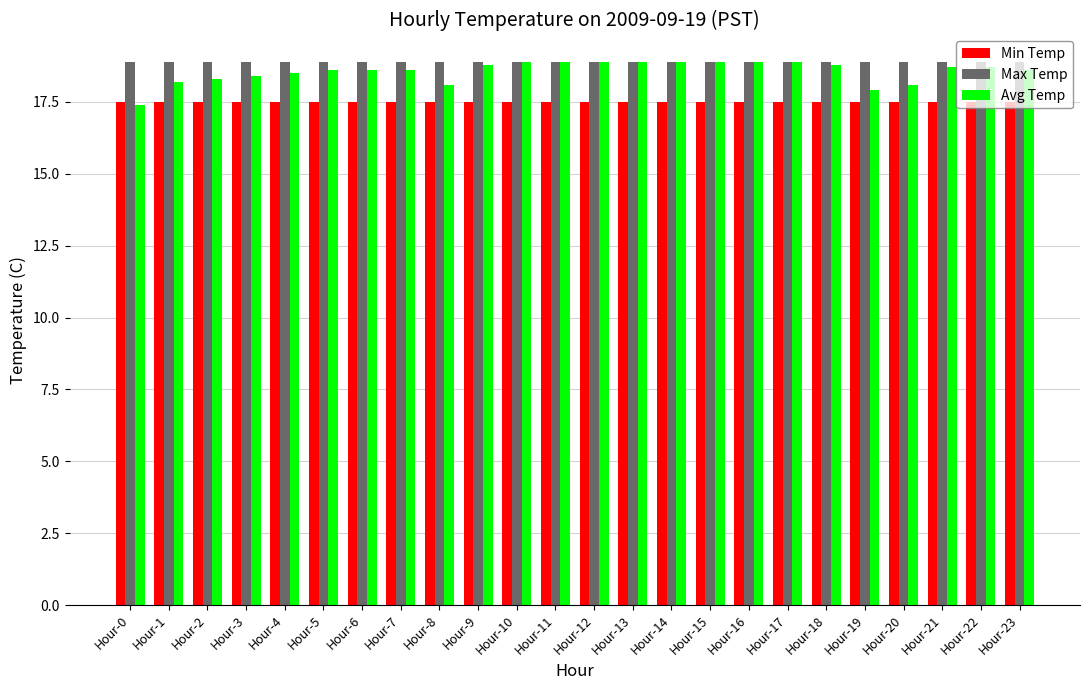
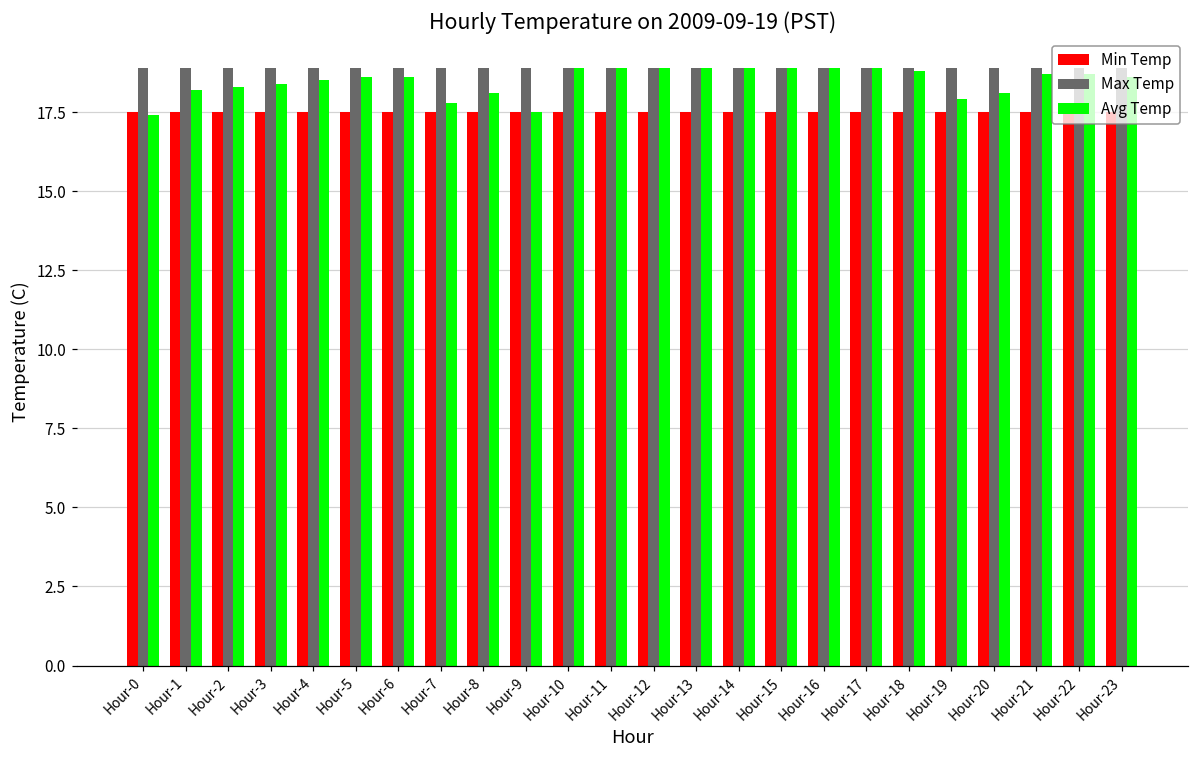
  {
    "Min Temp": {
      "Hour-0": 17.5,
      "Hour-1": 17.5,
      "Hour-2": 17.5,
      "Hour-3": 17.5,
      "Hour-4": 17.5,
      "Hour-5": 17.5,
      "Hour-6": 17.5,
      "Hour-7": 17.5,
      "Hour-8": 17.5,
      "Hour-9": 17.5,
      "Hour-10": 17.5,
      "Hour-11": 17.5,
      "Hour-12": 17.5,
      "Hour-13": 17.5,
      "Hour-14": 17.5,
      "Hour-15": 17.5,
      "Hour-16": 17.5,
      "Hour-17": 17.5,
      "Hour-18": 17.5,
      "Hour-19": 17.5,
      "Hour-20": 17.5,
      "Hour-21": 17.5
    },
    "Max Temp": {
      "Hour-0": 18.9,
      "Hour-1": 18.9,
      "Hour-2": 18.9,
      "Hour-3": 18.9,
      "Hour-4": 18.9,
      "Hour-5": 18.9,
      "Hour-6": 18.9,
      "Hour-7": 18.9,
      "Hour-8": 18.9,
      "Hour-9": 18.9,
      "Hour-10": 18.9,
      "Hour-11": 18.9,
      "Hour-12": 18.9,
      "Hour-13": 18.9,
      "Hour-14": 18.9,
      "Hour-15": 18.9,
      "Hour-16": 18.9,
      "Hour-17": 18.9,
      "Hour-18": 18.9,
      "Hour-19": 18.9,
      "Hour-20": 18.9,
      "Hour-21": 18.9
    },
    "Avg Temp": {
      "Hour-0": 17.4,
      "Hour-1": 18.2,
      "Hour-2": 18.3,
      "Hour-3": 18.4,
      "Hour-4": 18.5,
      "Hour-5": 18.6,
      "Hour-6": 18.6,
-     "Hour-7": 18.6,
+     "Hour-7": 17.8,
      "Hour-8": 18.1,
-     "Hour-9": 18.8,
+     "Hour-9": 17.5,
      "Hour-10": 18.9,
      "Hour-11": 18.9,
      "Hour-12": 18.9,
      "Hour-13": 18.9,
      "Hour-14": 18.9,
      "Hour-15": 18.9,
      "Hour-16": 18.9,
      "Hour-17": 18.9,
      "Hour-18": 18.8,
      "Hour-19": 17.9,
      "Hour-20": 18.1,
      "Hour-21": 18.7
    }
  }
